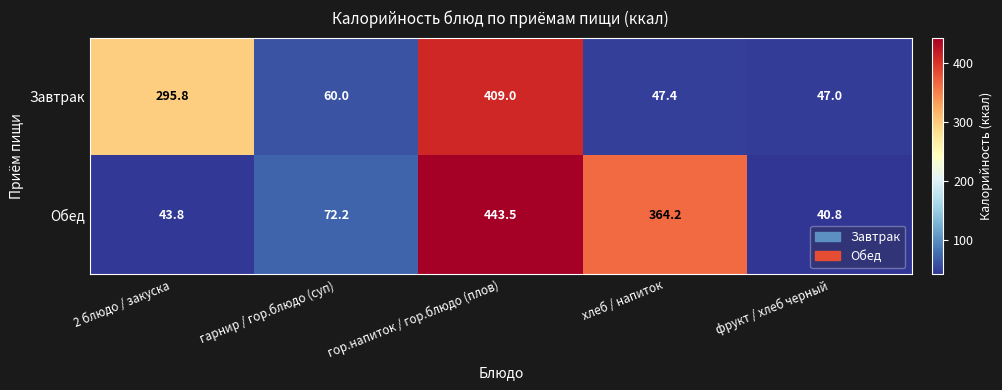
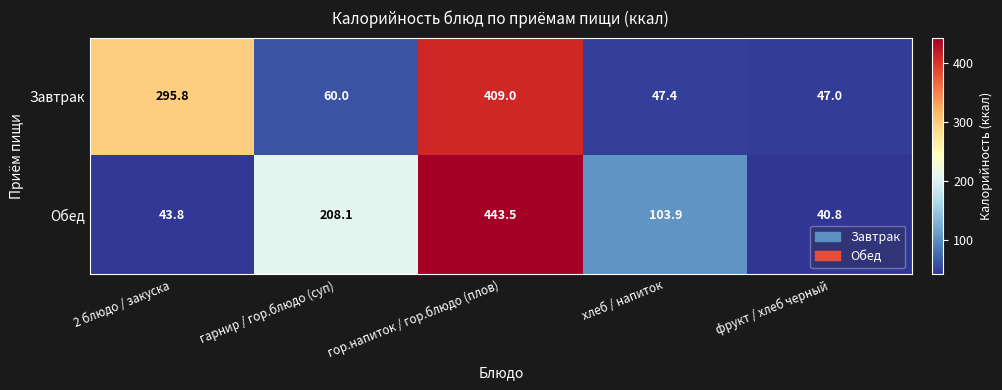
  {
    "Завтрак": {
      "2 блюдо / закуска": 295.8,
      "гарнир / гор.блюдо (суп)": 60.0,
      "гор.напиток / гор.блюдо (плов)": 409.0,
      "хлеб / напиток": 47.4,
      "фрукт / хлеб черный": 47.0
    },
    "Обед": {
      "2 блюдо / закуска": 43.8,
-     "гарнир / гор.блюдо (суп)": 72.2,
+     "гарнир / гор.блюдо (суп)": 208.1,
      "гор.напиток / гор.блюдо (плов)": 443.5,
-     "хлеб / напиток": 364.2,
+     "хлеб / напиток": 103.9,
      "фрукт / хлеб черный": 40.8
    }
  }
